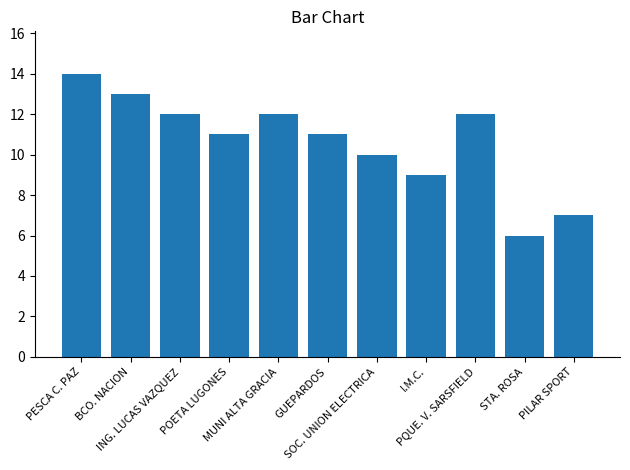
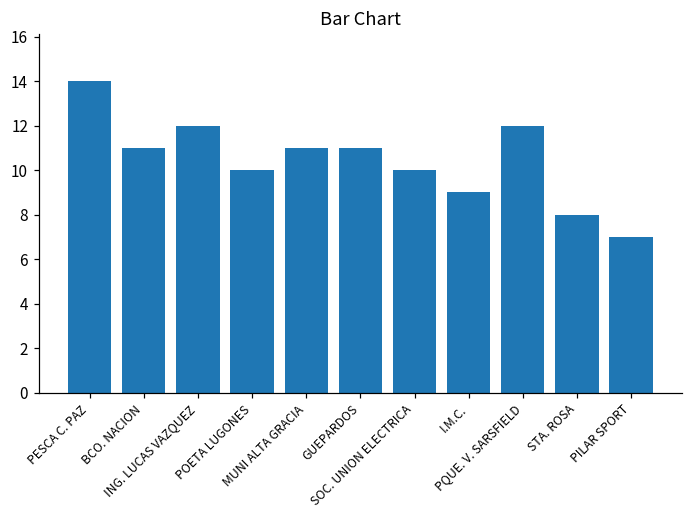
  {
    "PESCA C. PAZ": 14,
-   "BCO. NACION": 13,
+   "BCO. NACION": 11,
    "ING. LUCAS VAZQUEZ": 12,
-   "POETA LUGONES": 11,
-   "MUNI ALTA GRACIA": 12,
+   "POETA LUGONES": 10,
+   "MUNI ALTA GRACIA": 11,
    "GUEPARDOS": 11,
    "SOC. UNION ELECTRICA": 10,
    "I.M.C.": 9,
    "PQUE. V. SARSFIELD": 12,
-   "STA. ROSA": 6,
+   "STA. ROSA": 8,
    "PILAR SPORT": 7
  }
